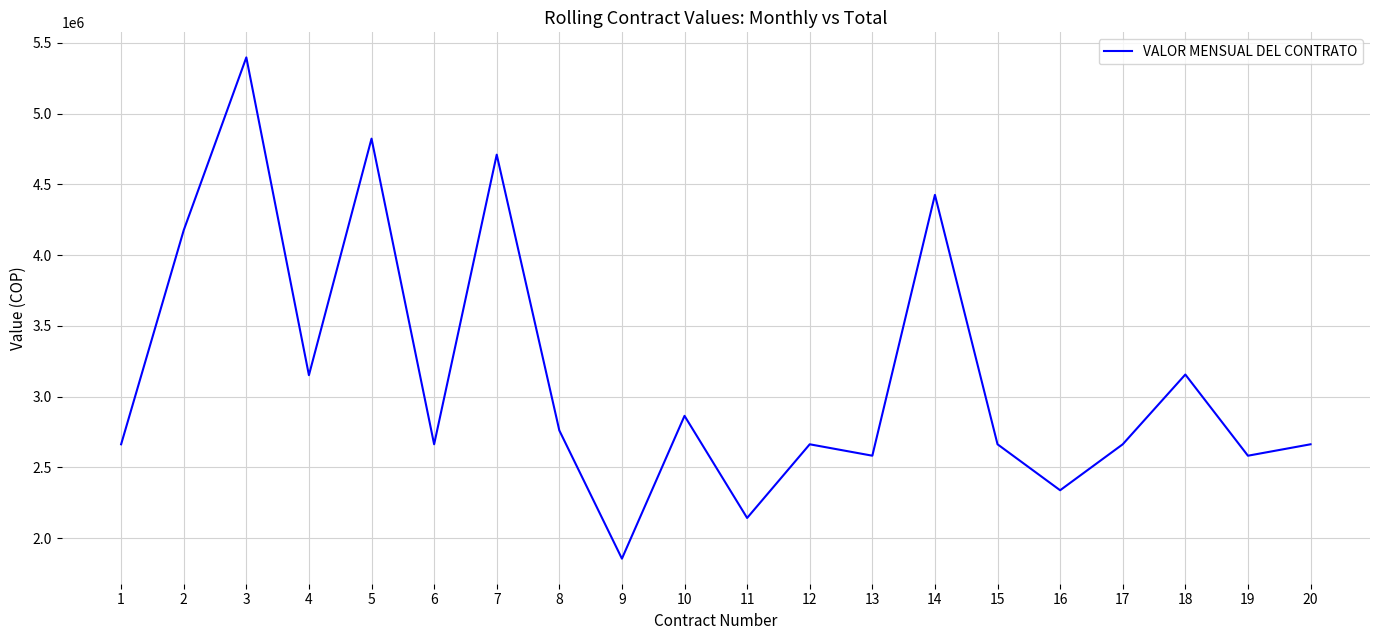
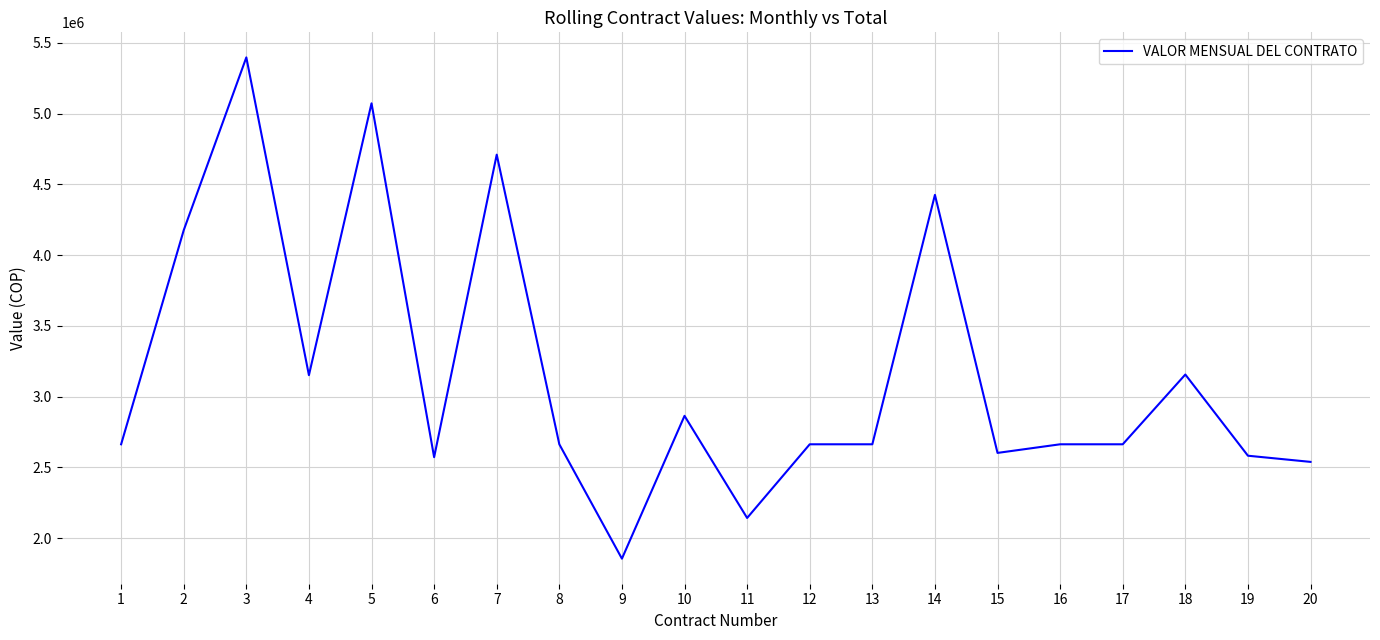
  {
    "1": 2660000,
    "2": 4180000,
    "3": 5400000,
    "4": 3150000,
-   "5": 4820000,
-   "6": 2660000,
+   "5": 5070000,
+   "6": 2570000,
    "7": 4710000,
-   "8": 2760000,
+   "8": 2660000,
    "9": 1860000,
    "10": 2860000,
    "11": 2140000,
    "12": 2660000,
-   "13": 2580000,
+   "13": 2660000,
    "14": 4430000,
-   "15": 2660000,
-   "16": 2340000,
+   "15": 2600000,
+   "16": 2660000,
    "17": 2660000,
    "18": 3160000,
    "19": 2580000,
-   "20": 2660000
+   "20": 2540000
  }
